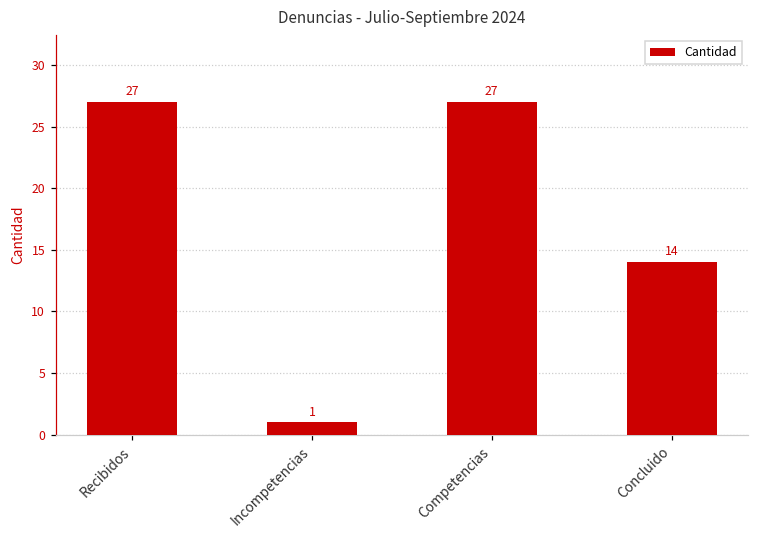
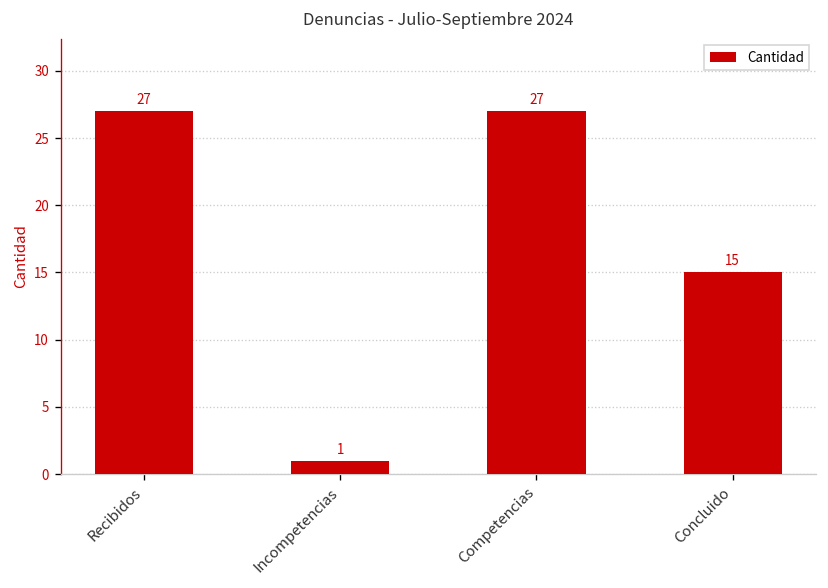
  {
    "Recibidos": 27,
    "Incompetencias": 1,
    "Competencias": 27,
-   "Concluido": 14
+   "Concluido": 15
  }
